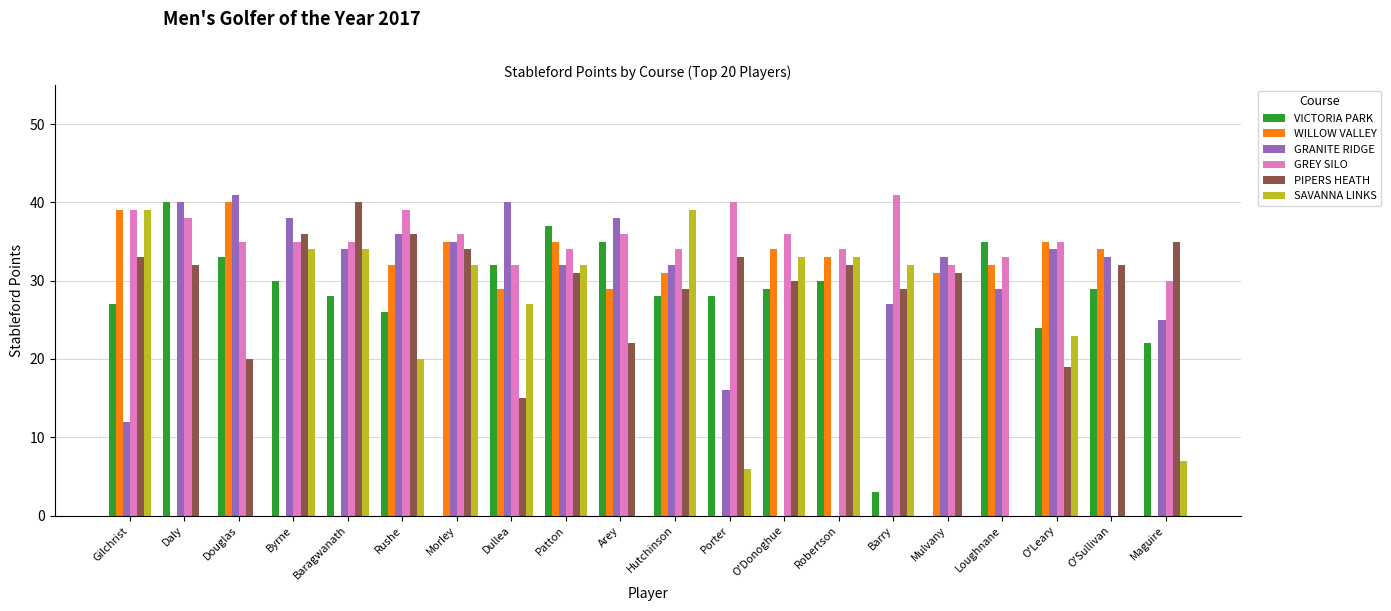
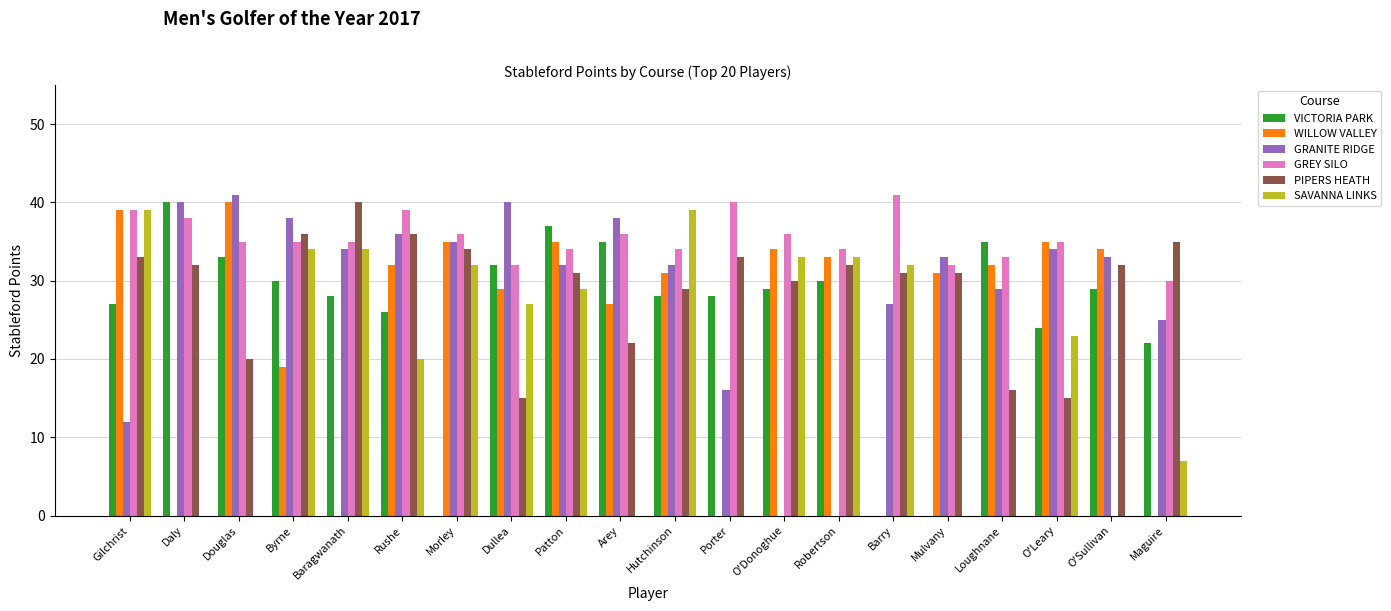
  {
    "VICTORIA PARK": {
      "Gilchrist": 27,
      "Daly": 40,
      "Douglas": 33,
      "Byrne": 30,
      "Baragwanath": 28,
      "Rushe": 26,
      "Morley": 0,
      "Dullea": 32,
      "Patton": 37,
      "Arey": 35,
      "Hutchinson": 28,
      "Porter": 28,
      "O'Donoghue": 29,
      "Robertson": 30,
-     "Barry": 3,
+     "Barry": 0,
      "Mulvany": 0,
      "Loughnane": 35,
      "O'Leary": 24,
      "O'Sullivan": 29,
      "Maguire": 22
    },
    "WILLOW VALLEY": {
      "Gilchrist": 39,
      "Daly": 0,
      "Douglas": 40,
-     "Byrne": 0,
+     "Byrne": 19,
      "Baragwanath": 0,
      "Rushe": 32,
      "Morley": 35,
      "Dullea": 29,
      "Patton": 35,
-     "Arey": 29,
+     "Arey": 27,
      "Hutchinson": 31,
      "Porter": 0,
      "O'Donoghue": 34,
      "Robertson": 33,
      "Barry": 0,
      "Mulvany": 31,
      "Loughnane": 32,
      "O'Leary": 35,
      "O'Sullivan": 34,
      "Maguire": 0
    },
    "GRANITE RIDGE": {
      "Gilchrist": 12,
      "Daly": 40,
      "Douglas": 41,
      "Byrne": 38,
      "Baragwanath": 34,
      "Rushe": 36,
      "Morley": 35,
      "Dullea": 40,
      "Patton": 32,
      "Arey": 38,
      "Hutchinson": 32,
      "Porter": 16,
      "O'Donoghue": 0,
      "Robertson": 0,
      "Barry": 27,
      "Mulvany": 33,
      "Loughnane": 29,
      "O'Leary": 34,
      "O'Sullivan": 33,
      "Maguire": 25
    },
    "GREY SILO": {
      "Gilchrist": 39,
      "Daly": 38,
      "Douglas": 35,
      "Byrne": 35,
      "Baragwanath": 35,
      "Rushe": 39,
      "Morley": 36,
      "Dullea": 32,
      "Patton": 34,
      "Arey": 36,
      "Hutchinson": 34,
      "Porter": 40,
      "O'Donoghue": 36,
      "Robertson": 34,
      "Barry": 41,
      "Mulvany": 32,
      "Loughnane": 33,
      "O'Leary": 35,
      "O'Sullivan": 0,
      "Maguire": 30
    },
    "PIPERS HEATH": {
      "Gilchrist": 33,
      "Daly": 32,
      "Douglas": 20,
      "Byrne": 36,
      "Baragwanath": 40,
      "Rushe": 36,
      "Morley": 34,
      "Dullea": 15,
      "Patton": 31,
      "Arey": 22,
      "Hutchinson": 29,
      "Porter": 33,
      "O'Donoghue": 30,
      "Robertson": 32,
-     "Barry": 29,
+     "Barry": 31,
      "Mulvany": 31,
-     "Loughnane": 0,
-     "O'Leary": 19,
+     "Loughnane": 16,
+     "O'Leary": 15,
      "O'Sullivan": 32,
      "Maguire": 35
    },
    "SAVANNA LINKS": {
      "Gilchrist": 39,
      "Daly": 0,
      "Douglas": 0,
      "Byrne": 34,
      "Baragwanath": 34,
      "Rushe": 20,
      "Morley": 32,
      "Dullea": 27,
-     "Patton": 32,
+     "Patton": 29,
      "Arey": 0,
      "Hutchinson": 39,
-     "Porter": 6,
+     "Porter": 0,
      "O'Donoghue": 33,
      "Robertson": 33,
      "Barry": 32,
      "Mulvany": 0,
      "Loughnane": 0,
      "O'Leary": 23,
      "O'Sullivan": 0,
      "Maguire": 7
    }
  }
